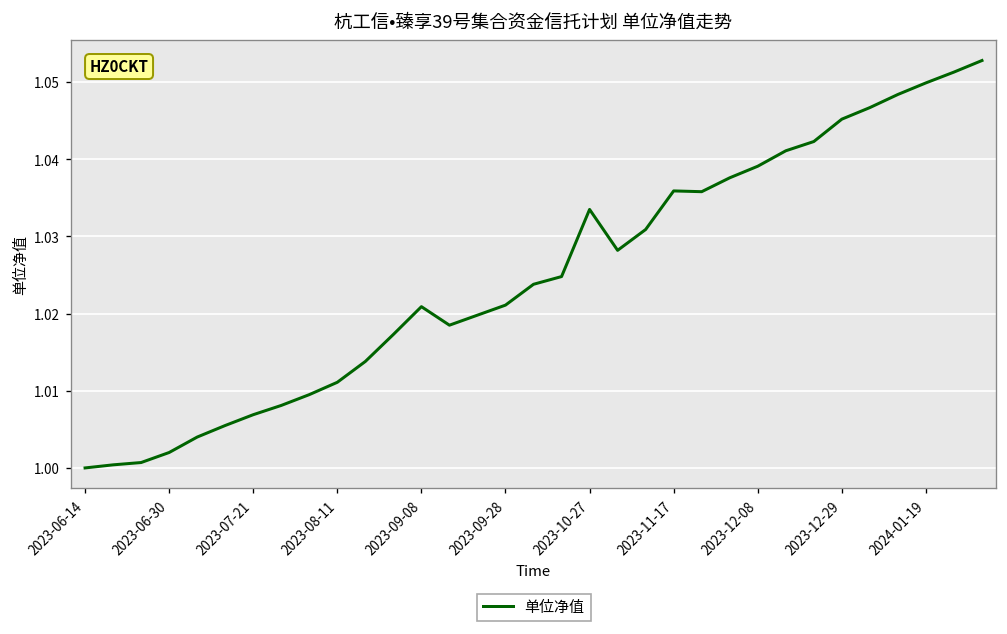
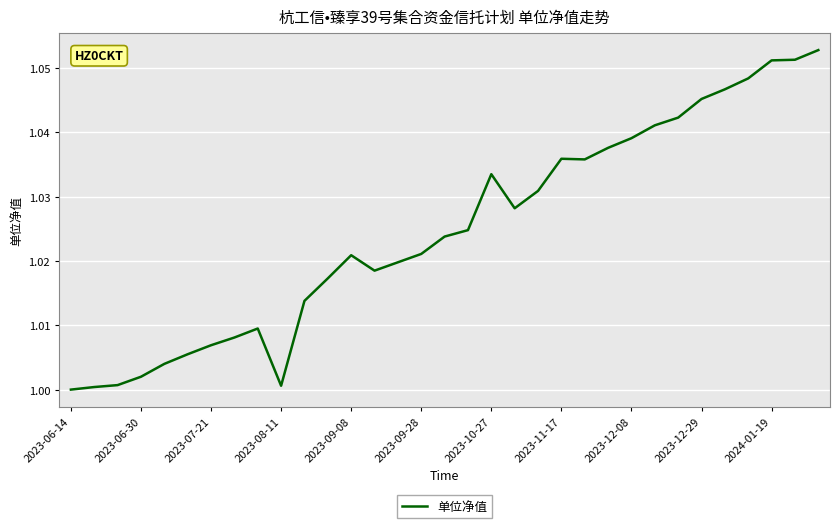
  {
    "2023-06-14": 1.000,
    "2023-06-30": 1.002,
    "2023-07-21": 1.007,
-   "2023-08-11": 1.011,
+   "2023-08-11": 1.001,
    "2023-09-08": 1.021,
    "2023-09-28": 1.021,
    "2023-10-27": 1.034,
    "2023-11-17": 1.036,
    "2023-12-08": 1.039,
    "2023-12-29": 1.045,
-   "2024-01-19": 1.050
+   "2024-01-19": 1.051
  }
